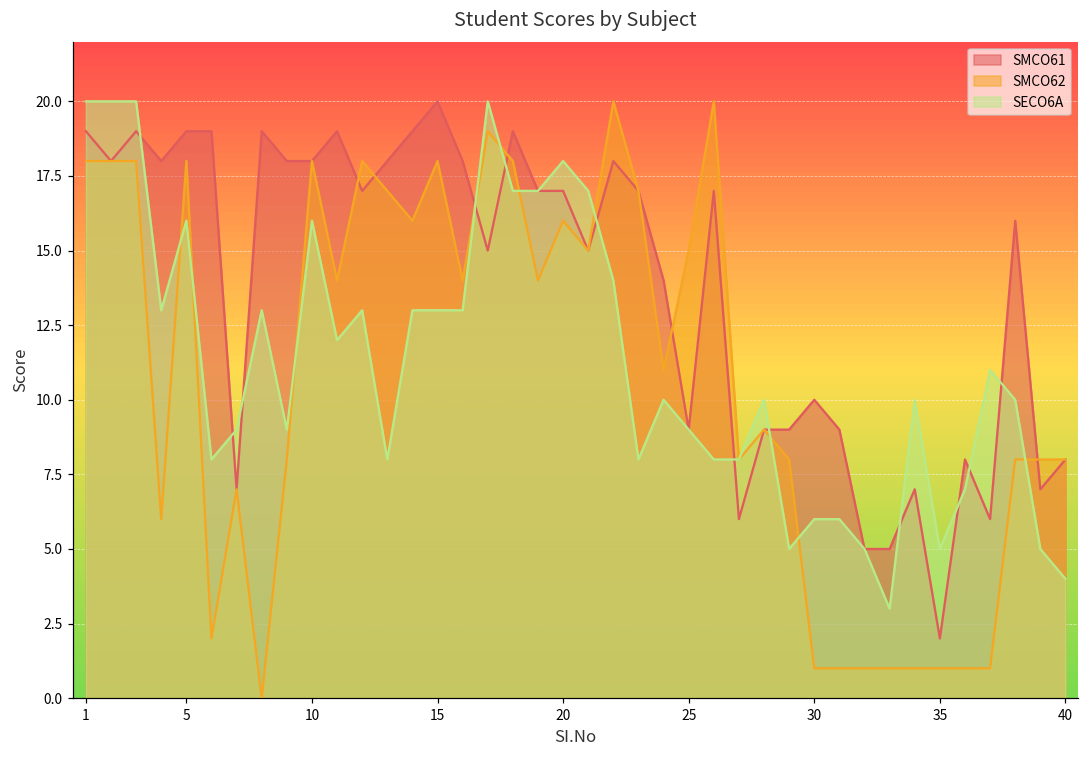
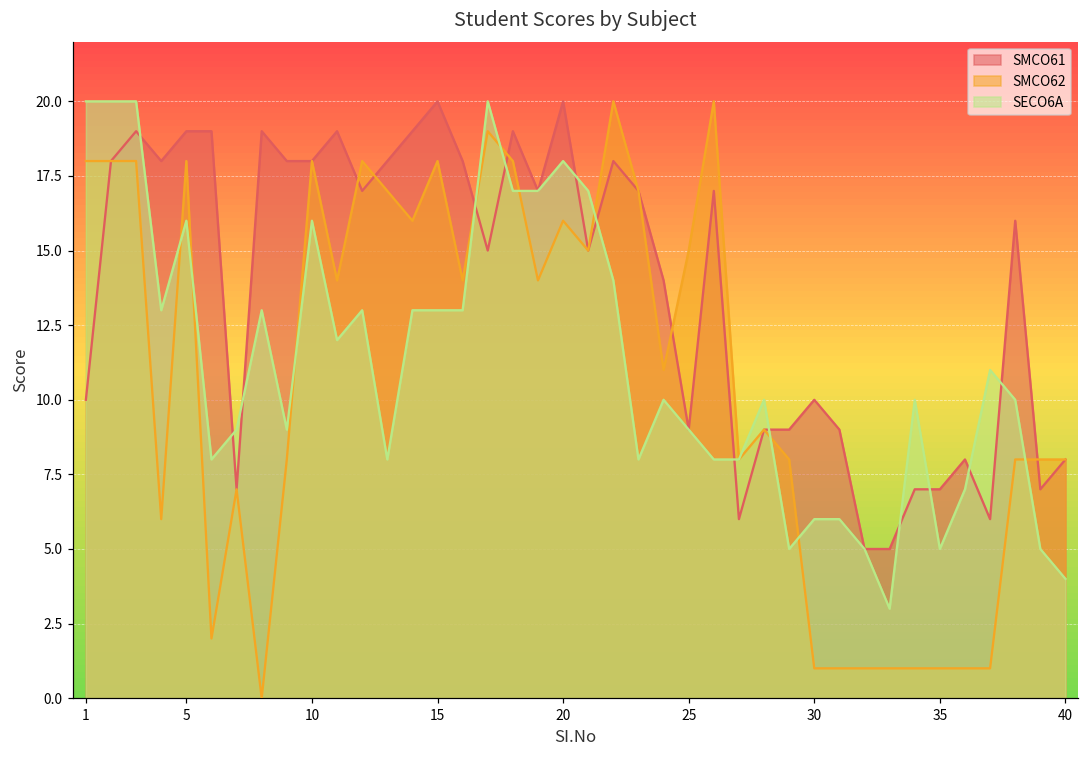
  {
    "SMCO61": {
-     "1": 19,
+     "1": 10,
      "5": 19,
      "15": 20,
-     "20": 17,
+     "20": 20,
      "30": 10,
-     "35": 2
+     "35": 7
    },
    "SMCO62": {
      "1": 18,
      "5": 18,
      "15": 18,
      "20": 16,
      "25": 15,
      "30": 1,
      "35": 1
    },
    "SECO6A": {
      "1": 20,
      "5": 16,
      "10": 16,
      "15": 13,
      "20": 18,
      "30": 6,
      "35": 5,
      "40": 4
    }
  }
